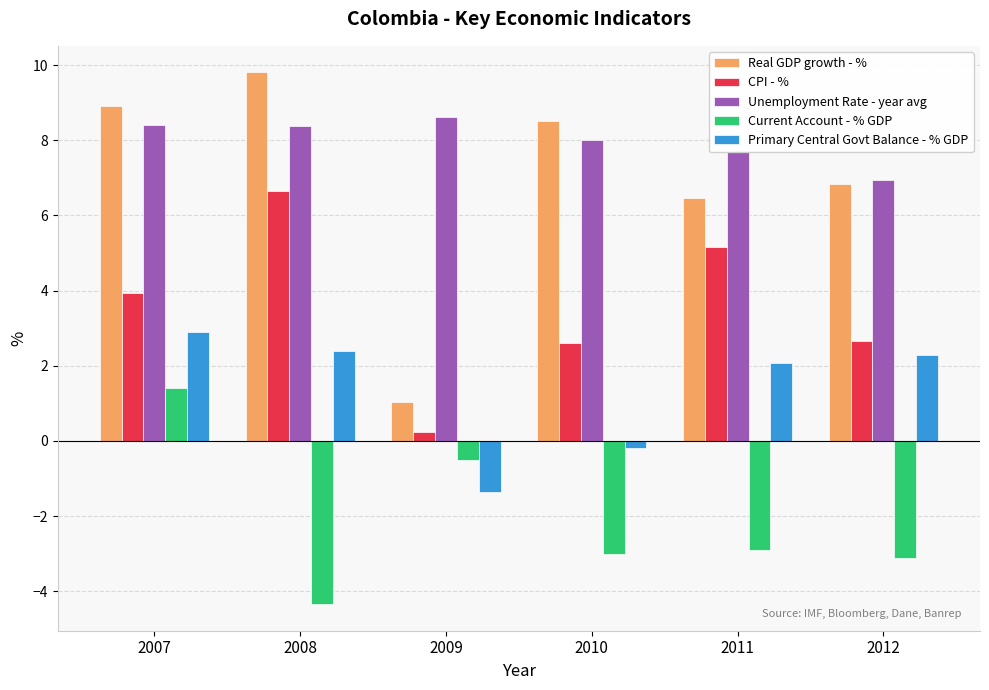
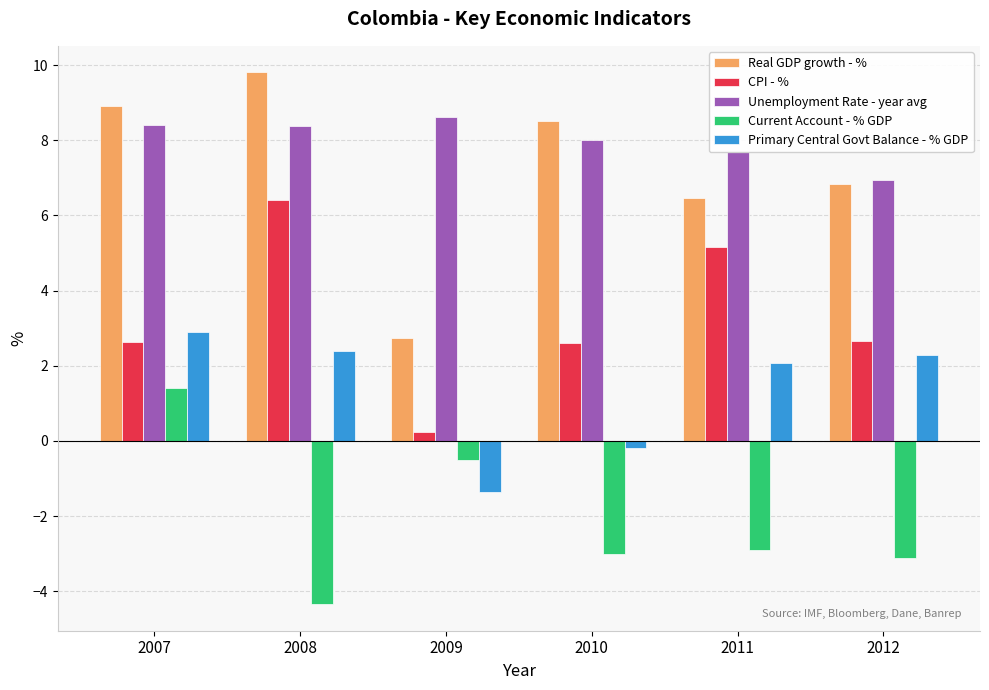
  {
    "Real GDP growth - %": {
      "2007": 8.9,
      "2008": 9.8,
-     "2009": 1.0,
+     "2009": 2.7,
      "2010": 8.5,
      "2011": 6.5,
      "2012": 6.8
    },
    "CPI - %": {
-     "2007": 3.9,
-     "2008": 6.7,
+     "2007": 2.6,
+     "2008": 6.4,
      "2009": 0.2,
      "2010": 2.6,
      "2011": 5.2,
      "2012": 2.6
    },
    "Unemployment Rate - year avg": {
      "2007": 8.4,
      "2008": 8.4,
      "2009": 8.6,
      "2010": 8.0,
      "2011": 7.7,
      "2012": 7.0
    },
    "Current Account - % GDP": {
      "2007": 1.4,
      "2008": -4.3,
      "2009": -0.5,
      "2010": -3.0,
      "2011": -2.9,
      "2012": -3.1
    },
    "Primary Central Govt Balance - % GDP": {
      "2007": 2.9,
      "2008": 2.4,
      "2009": -1.4,
      "2010": -0.2,
      "2011": 2.1,
      "2012": 2.3
    }
  }
